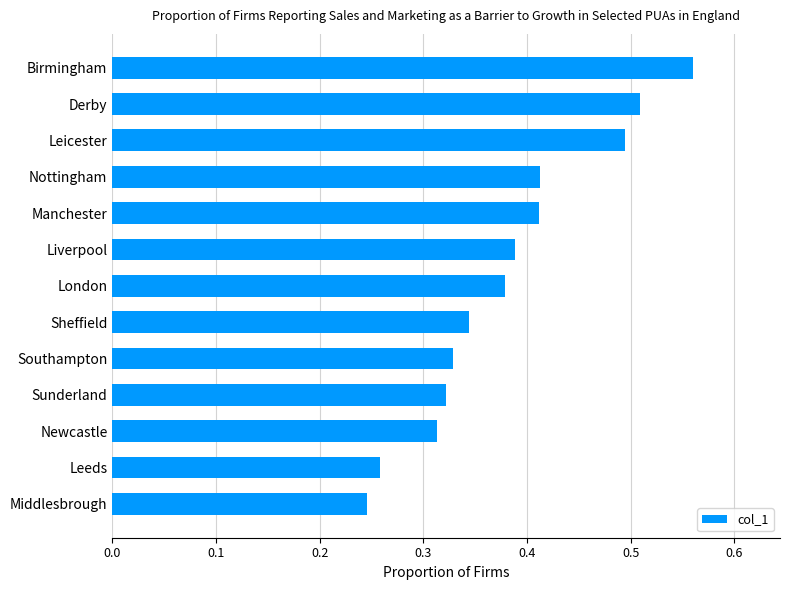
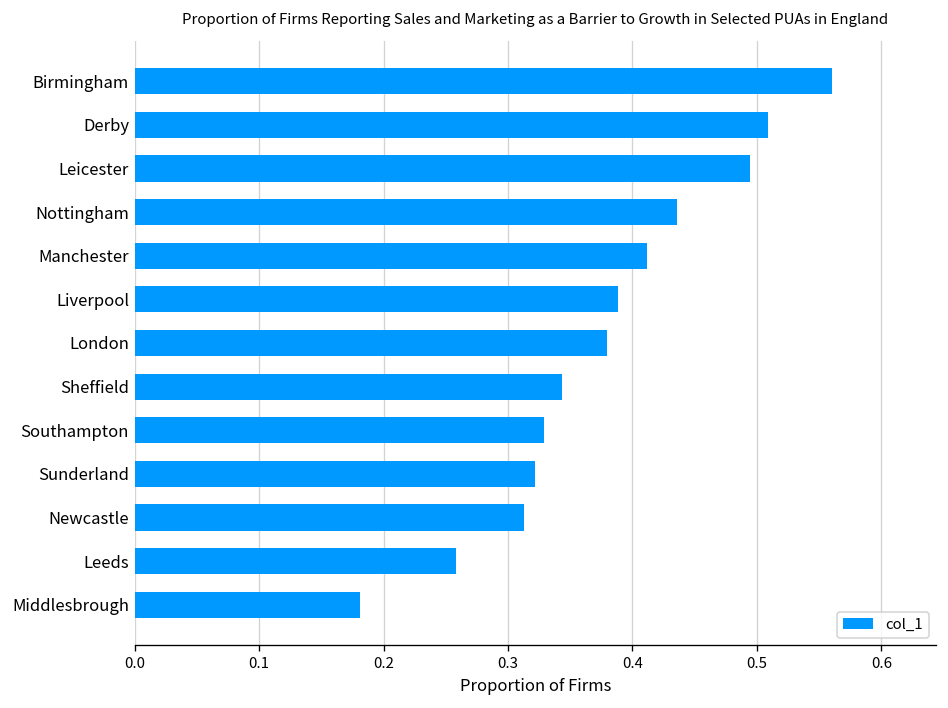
  {
    "Birmingham": 0.560,
    "Derby": 0.509,
    "Leicester": 0.494,
-   "Nottingham": 0.412,
+   "Nottingham": 0.436,
    "Manchester": 0.411,
    "Liverpool": 0.388,
    "London": 0.379,
    "Sheffield": 0.344,
    "Southampton": 0.329,
    "Sunderland": 0.321,
    "Newcastle": 0.313,
    "Leeds": 0.258,
-   "Middlesbrough": 0.246
+   "Middlesbrough": 0.181
  }
